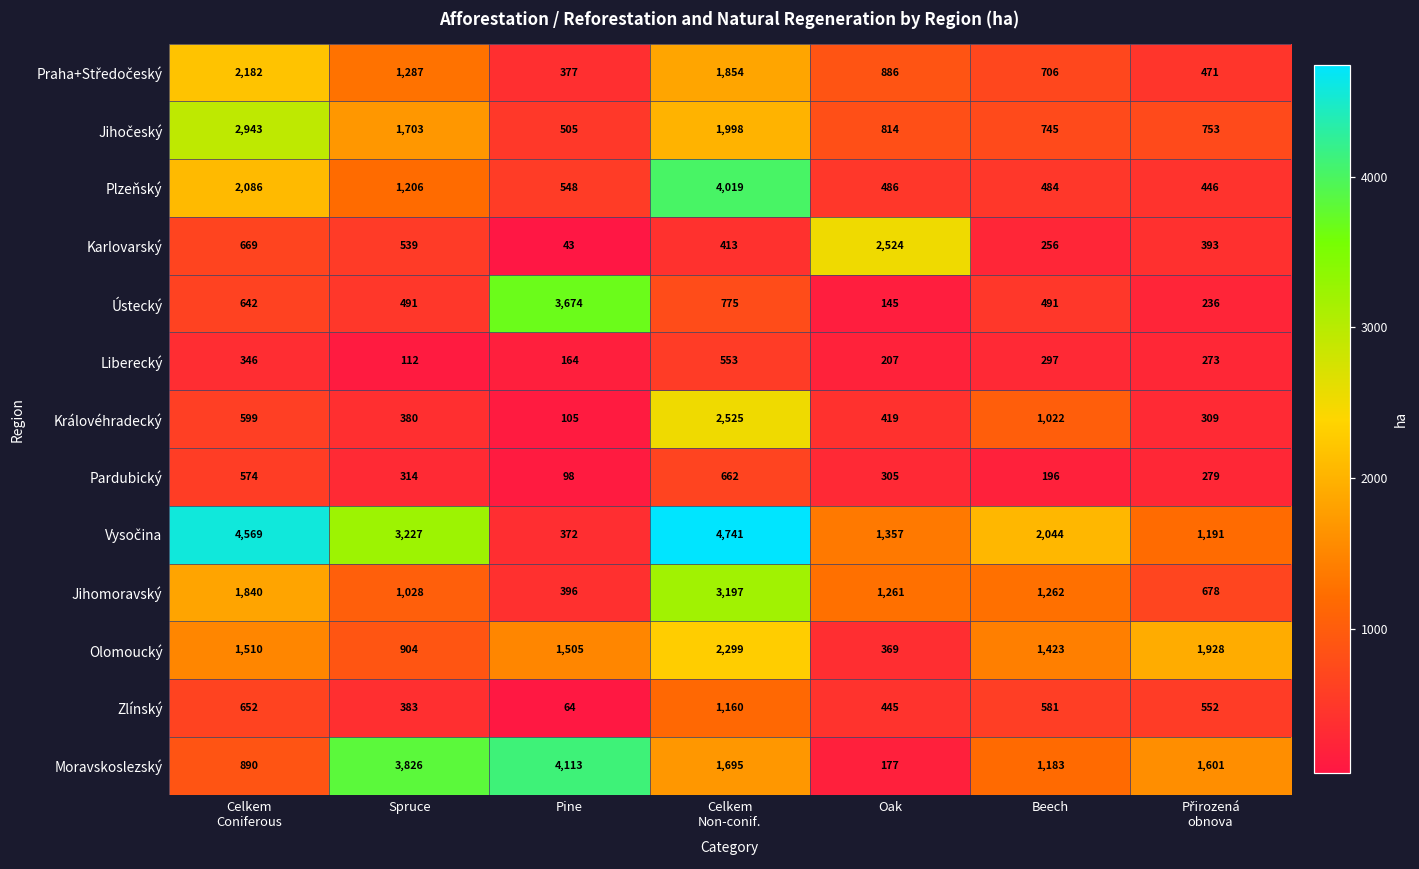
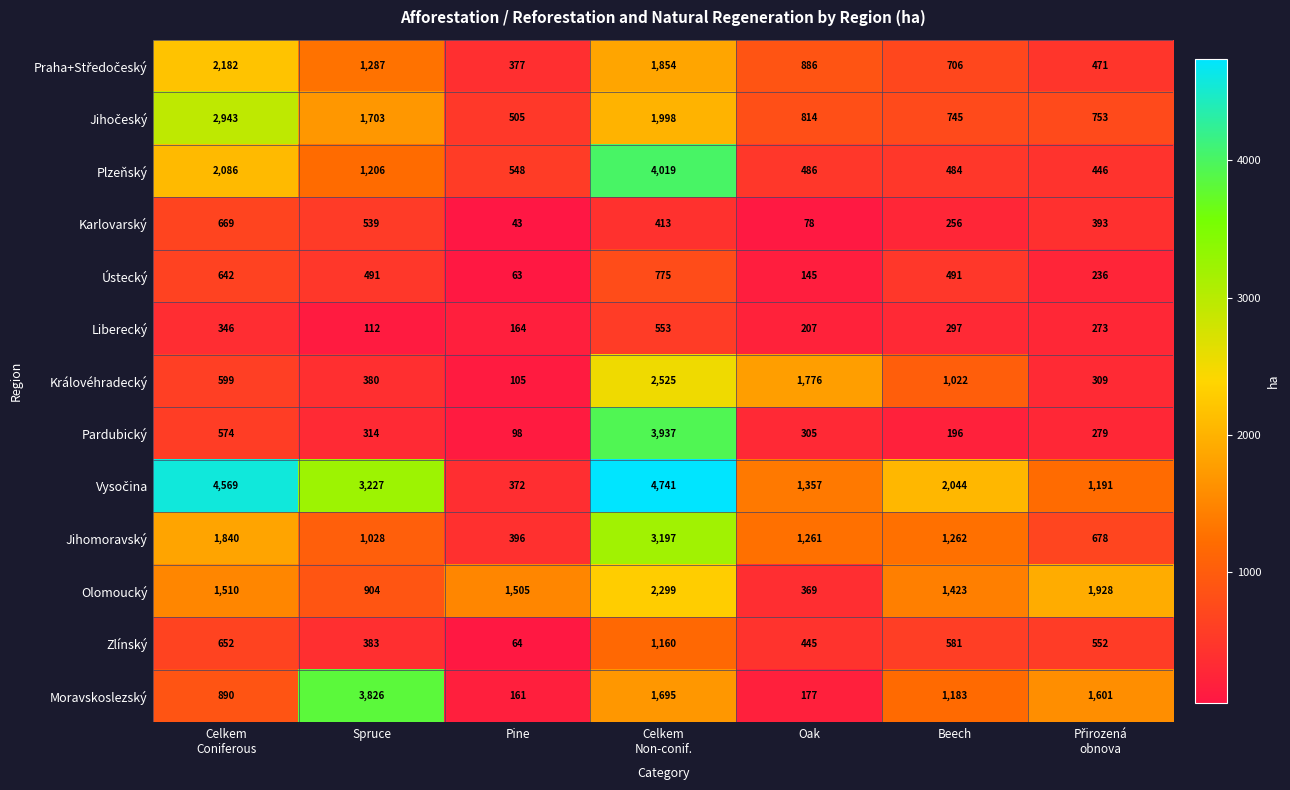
  {
    "Praha+Středočeský": {
      "Celkem Coniferous": "2,182",
      "Spruce": "1,287",
      "Pine": "377",
      "Celkem Non-conif.": "1,854",
      "Oak": "886",
      "Beech": "706",
      "Přirozená obnova": "471"
    },
    "Jihočeský": {
      "Celkem Coniferous": "2,943",
      "Spruce": "1,703",
      "Pine": "505",
      "Celkem Non-conif.": "1,998",
      "Oak": "814",
      "Beech": "745",
      "Přirozená obnova": "753"
    },
    "Plzeňský": {
      "Celkem Coniferous": "2,086",
      "Spruce": "1,206",
      "Pine": "548",
      "Celkem Non-conif.": "4,019",
      "Oak": "486",
      "Beech": "484",
      "Přirozená obnova": "446"
    },
    "Karlovarský": {
      "Celkem Coniferous": "669",
      "Spruce": "539",
      "Pine": "43",
      "Celkem Non-conif.": "413",
-     "Oak": "2,524",
+     "Oak": "78",
      "Beech": "256",
      "Přirozená obnova": "393"
    },
    "Ústecký": {
      "Celkem Coniferous": "642",
      "Spruce": "491",
-     "Pine": "3,674",
+     "Pine": "63",
      "Celkem Non-conif.": "775",
      "Oak": "145",
      "Beech": "491",
      "Přirozená obnova": "236"
    },
    "Liberecký": {
      "Celkem Coniferous": "346",
      "Spruce": "112",
      "Pine": "164",
      "Celkem Non-conif.": "553",
      "Oak": "207",
      "Beech": "297",
      "Přirozená obnova": "273"
    },
    "Královéhradecký": {
      "Celkem Coniferous": "599",
      "Spruce": "380",
      "Pine": "105",
      "Celkem Non-conif.": "2,525",
-     "Oak": "419",
+     "Oak": "1,776",
      "Beech": "1,022",
      "Přirozená obnova": "309"
    },
    "Pardubický": {
      "Celkem Coniferous": "574",
      "Spruce": "314",
      "Pine": "98",
-     "Celkem Non-conif.": "662",
+     "Celkem Non-conif.": "3,937",
      "Oak": "305",
      "Beech": "196",
      "Přirozená obnova": "279"
    },
    "Vysočina": {
      "Celkem Coniferous": "4,569",
      "Spruce": "3,227",
      "Pine": "372",
      "Celkem Non-conif.": "4,741",
      "Oak": "1,357",
      "Beech": "2,044",
      "Přirozená obnova": "1,191"
    },
    "Jihomoravský": {
      "Celkem Coniferous": "1,840",
      "Spruce": "1,028",
      "Pine": "396",
      "Celkem Non-conif.": "3,197",
      "Oak": "1,261",
      "Beech": "1,262",
      "Přirozená obnova": "678"
    },
    "Olomoucký": {
      "Celkem Coniferous": "1,510",
      "Spruce": "904",
      "Pine": "1,505",
      "Celkem Non-conif.": "2,299",
      "Oak": "369",
      "Beech": "1,423",
      "Přirozená obnova": "1,928"
    },
    "Zlínský": {
      "Celkem Coniferous": "652",
      "Spruce": "383",
      "Pine": "64",
      "Celkem Non-conif.": "1,160",
      "Oak": "445",
      "Beech": "581",
      "Přirozená obnova": "552"
    },
    "Moravskoslezský": {
      "Celkem Coniferous": "890",
      "Spruce": "3,826",
-     "Pine": "4,113",
+     "Pine": "161",
      "Celkem Non-conif.": "1,695",
      "Oak": "177",
      "Beech": "1,183",
      "Přirozená obnova": "1,601"
    }
  }
